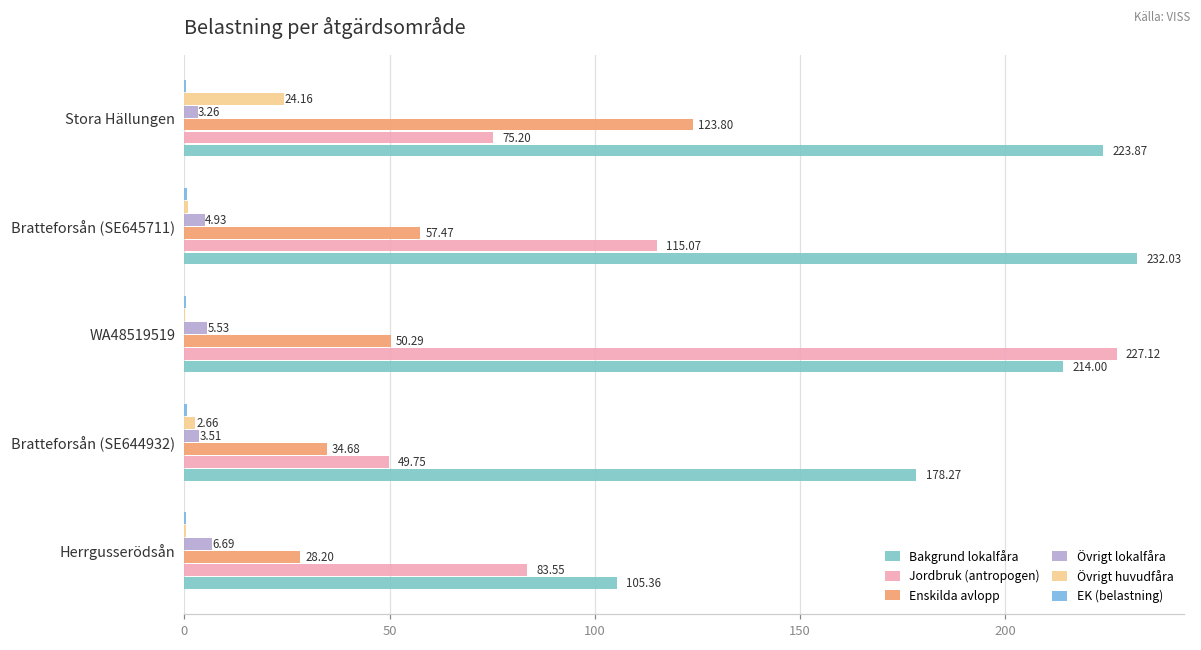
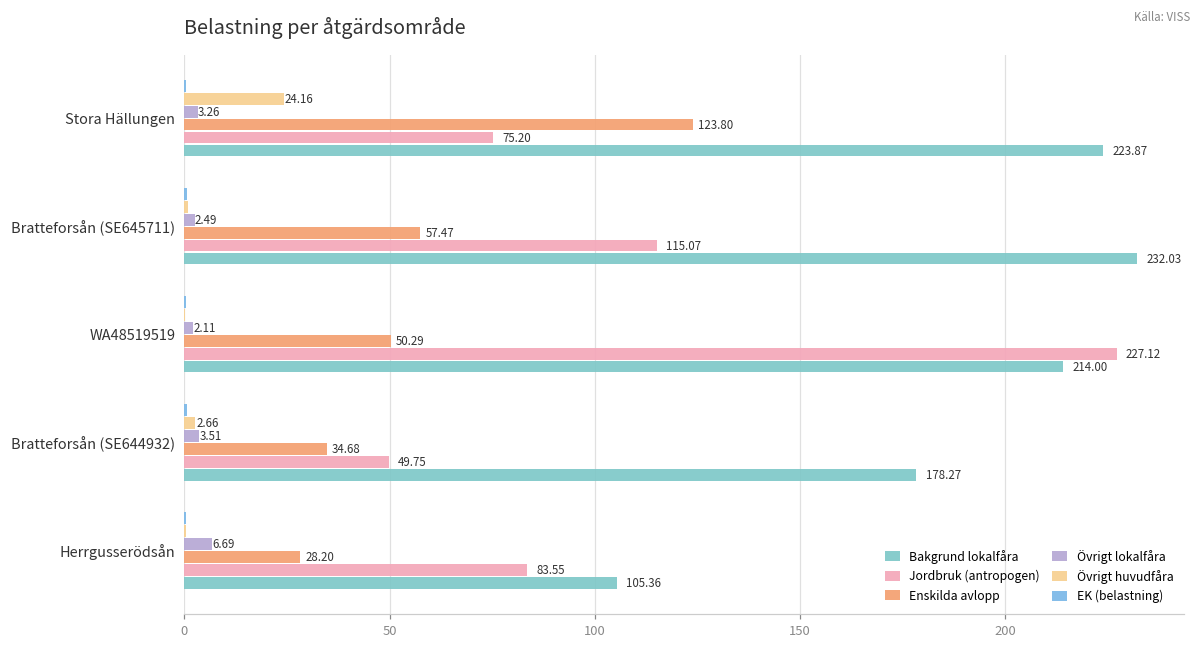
  {
    "Övrigt lokalfåra": {
      "Stora Hällungen": 3.26,
-     "Bratteforsån (SE645711)": 4.93,
-     "WA48519519": 5.53,
+     "Bratteforsån (SE645711)": 2.49,
+     "WA48519519": 2.11,
      "Bratteforsån (SE644932)": 3.51,
      "Herrgusserödsån": 6.69
    }
  }
